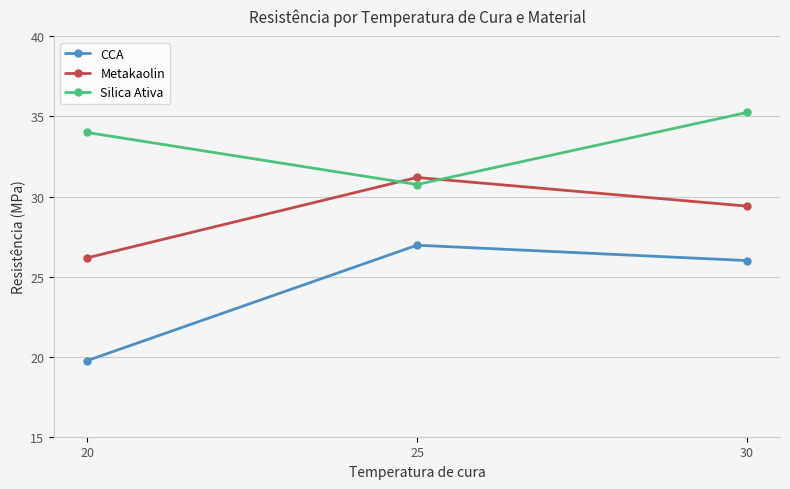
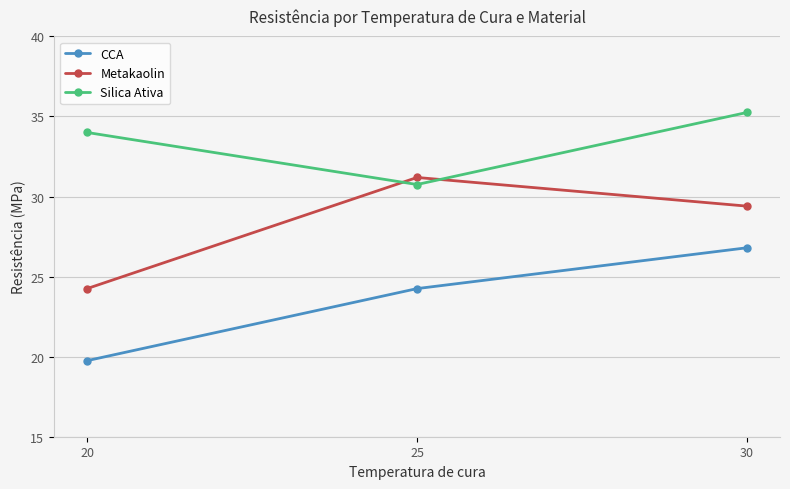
  {
    "CCA": {
      "20": 19.8,
-     "25": 27.0,
-     "30": 26.0
+     "25": 24.3,
+     "30": 26.8
    },
    "Metakaolin": {
-     "20": 26.2,
+     "20": 24.3,
      "25": 31.2,
      "30": 29.4
    },
    "Silica Ativa": {
      "20": 34.0,
      "25": 30.8,
      "30": 35.3
    }
  }
